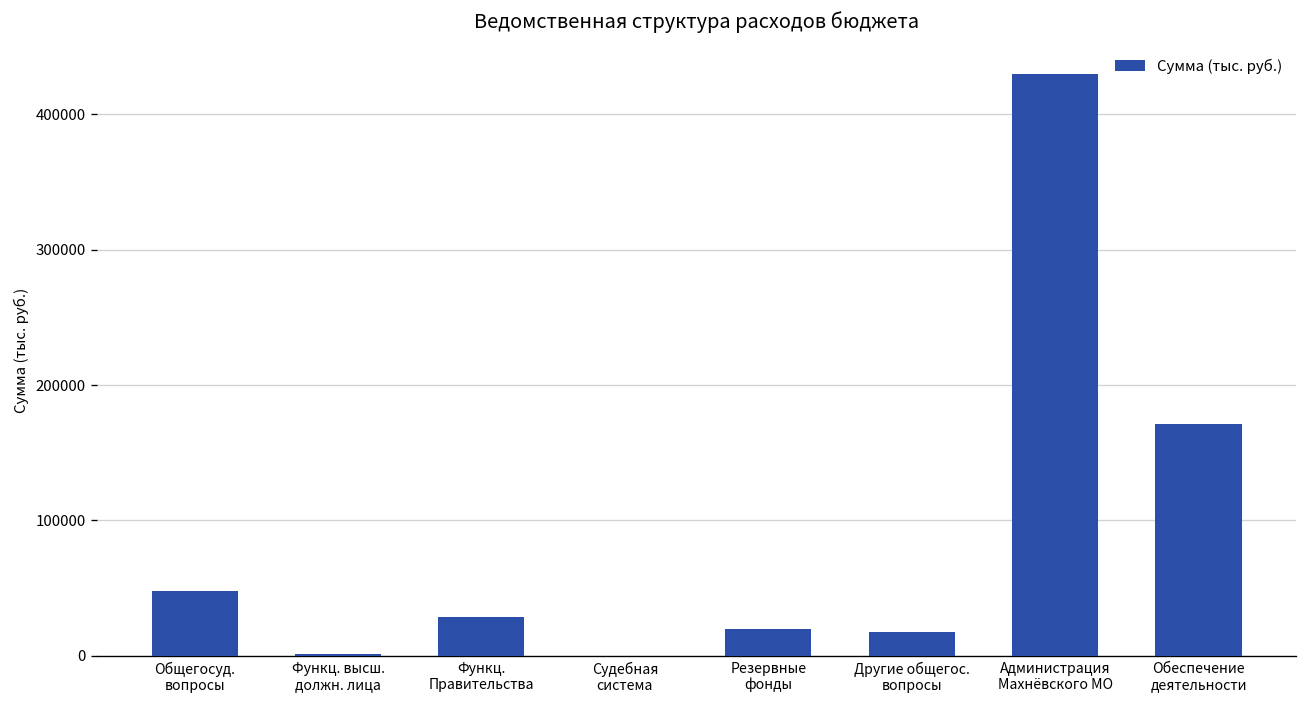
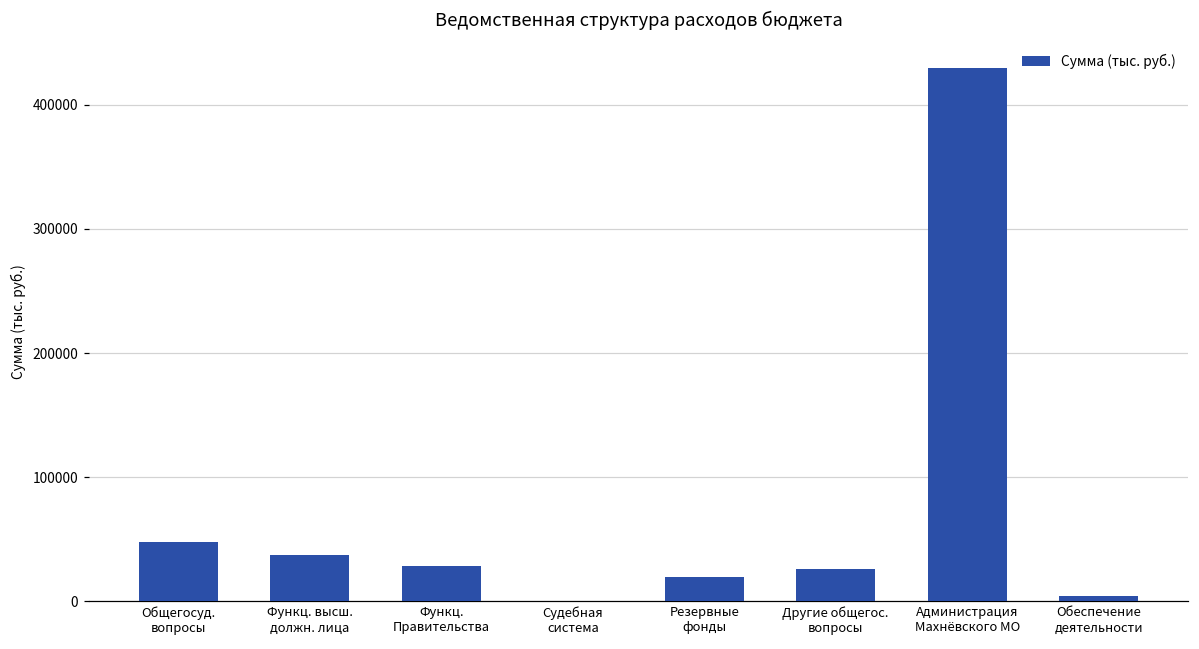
  {
    "Общегосуд. вопросы": 48000,
-   "Функц. высш. должн. лица": 2000,
+   "Функц. высш. должн. лица": 37000,
    "Функц. Правительства": 29000,
    "Резервные фонды": 19000,
-   "Другие общегос. вопросы": 17000,
+   "Другие общегос. вопросы": 26000,
    "Администрация Махнёвского МО": 430000,
-   "Обеспечение деятельности": 171000
+   "Обеспечение деятельности": 4000
  }
